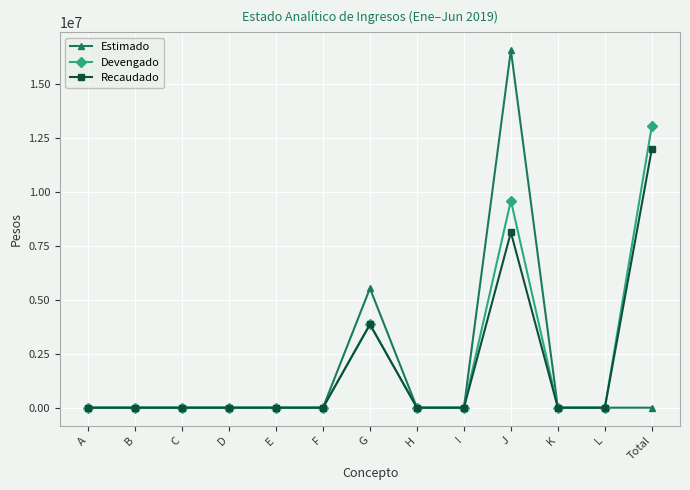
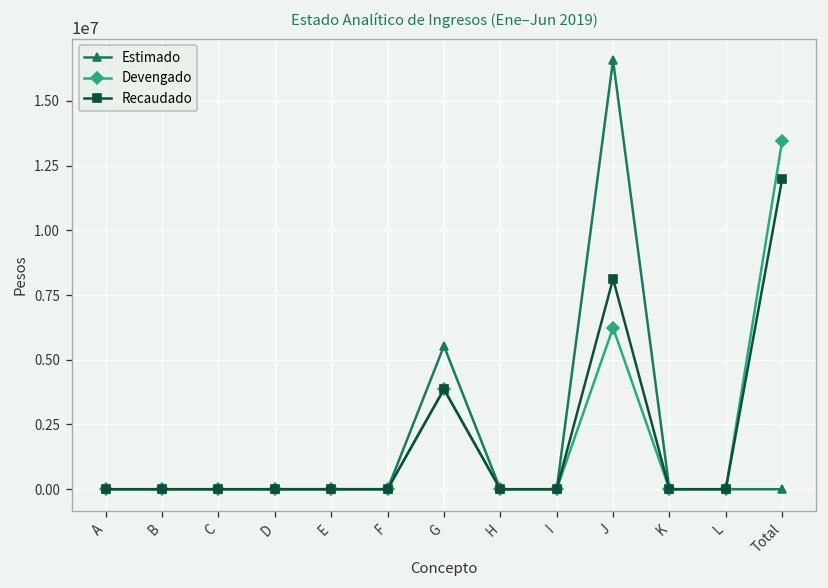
  {
    "Devengado": {
-     "J": 9600000,
-     "Total": 13100000
+     "J": 6200000,
+     "Total": 13500000
    }
  }
